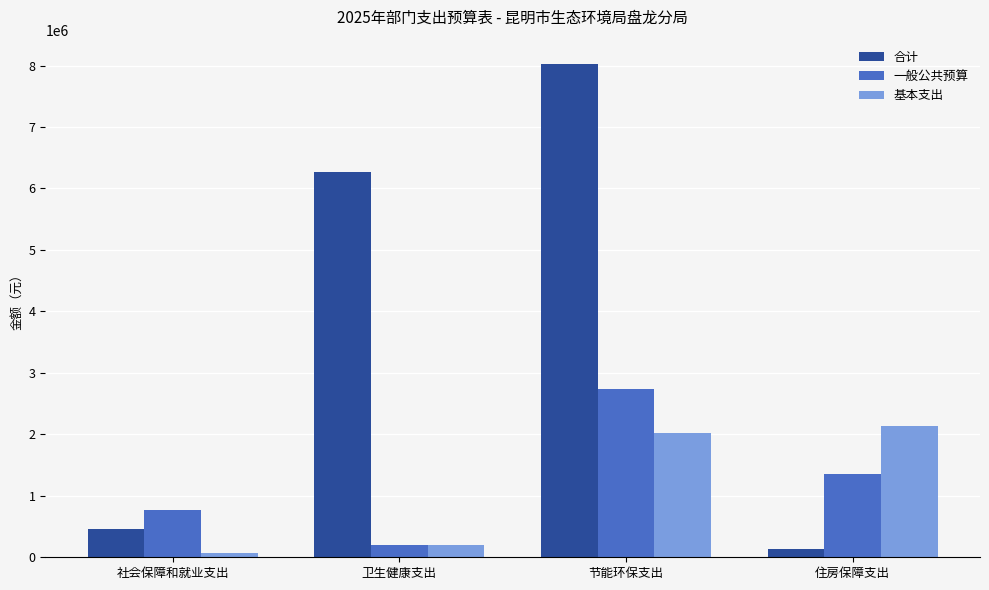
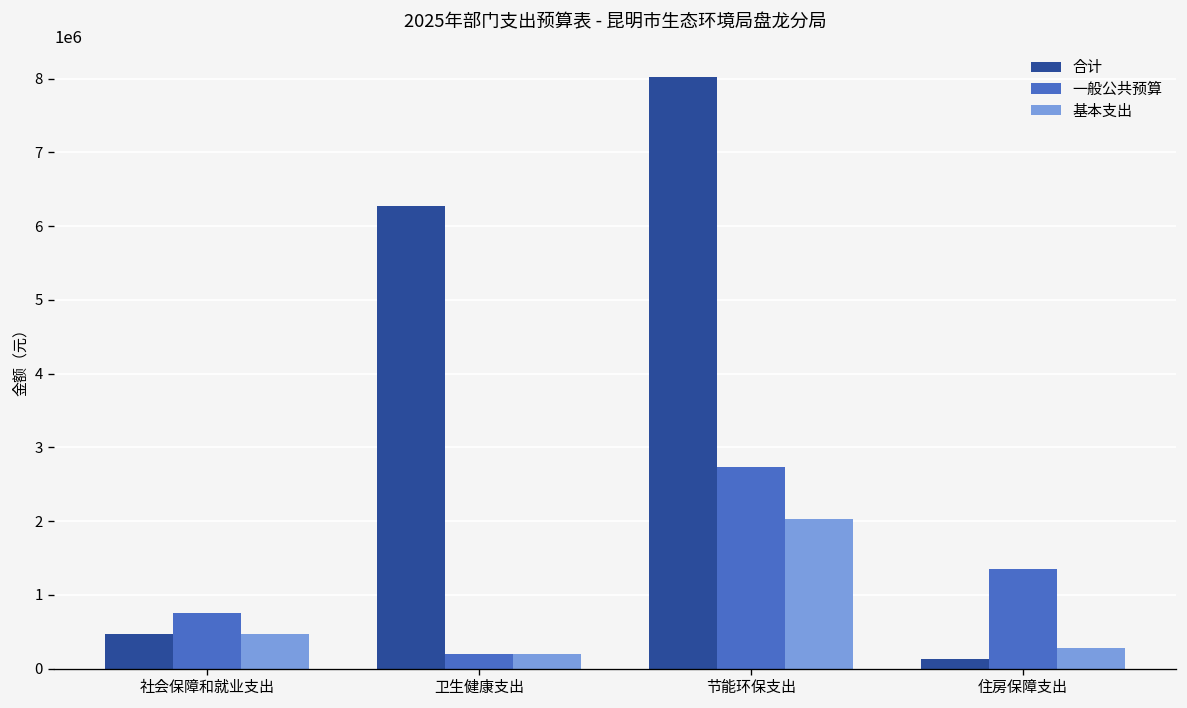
  {
    "合计": {
      "社会保障和就业支出": 500000,
      "卫生健康支出": 6300000,
      "节能环保支出": 8000000,
      "住房保障支出": 100000
    },
    "一般公共预算": {
      "社会保障和就业支出": 800000,
      "卫生健康支出": 200000,
      "节能环保支出": 2700000,
      "住房保障支出": 1300000
    },
    "基本支出": {
-     "社会保障和就业支出": 100000,
+     "社会保障和就业支出": 500000,
      "卫生健康支出": 200000,
      "节能环保支出": 2000000,
-     "住房保障支出": 2100000
+     "住房保障支出": 300000
    }
  }
